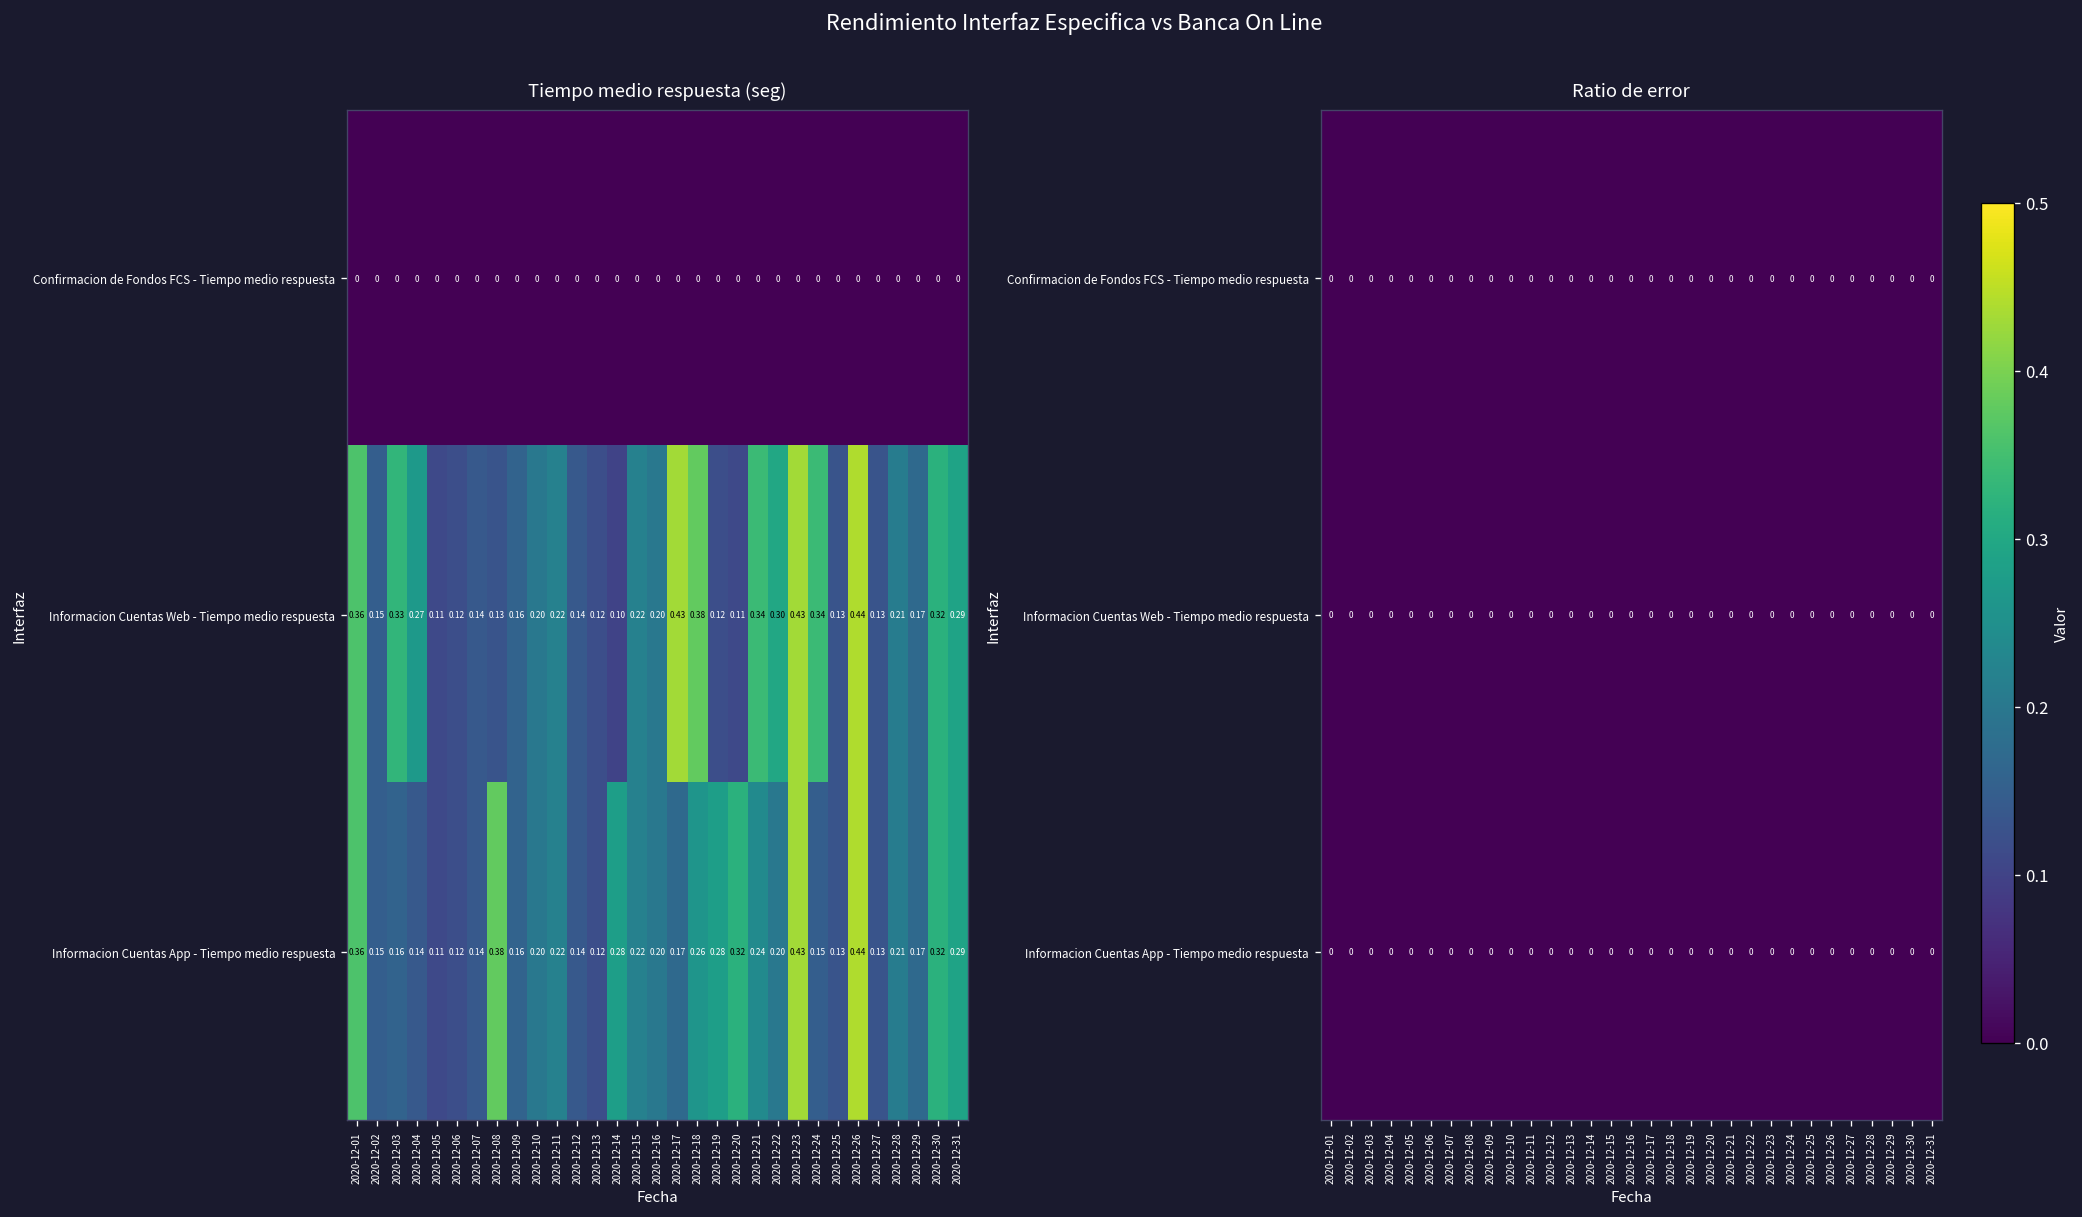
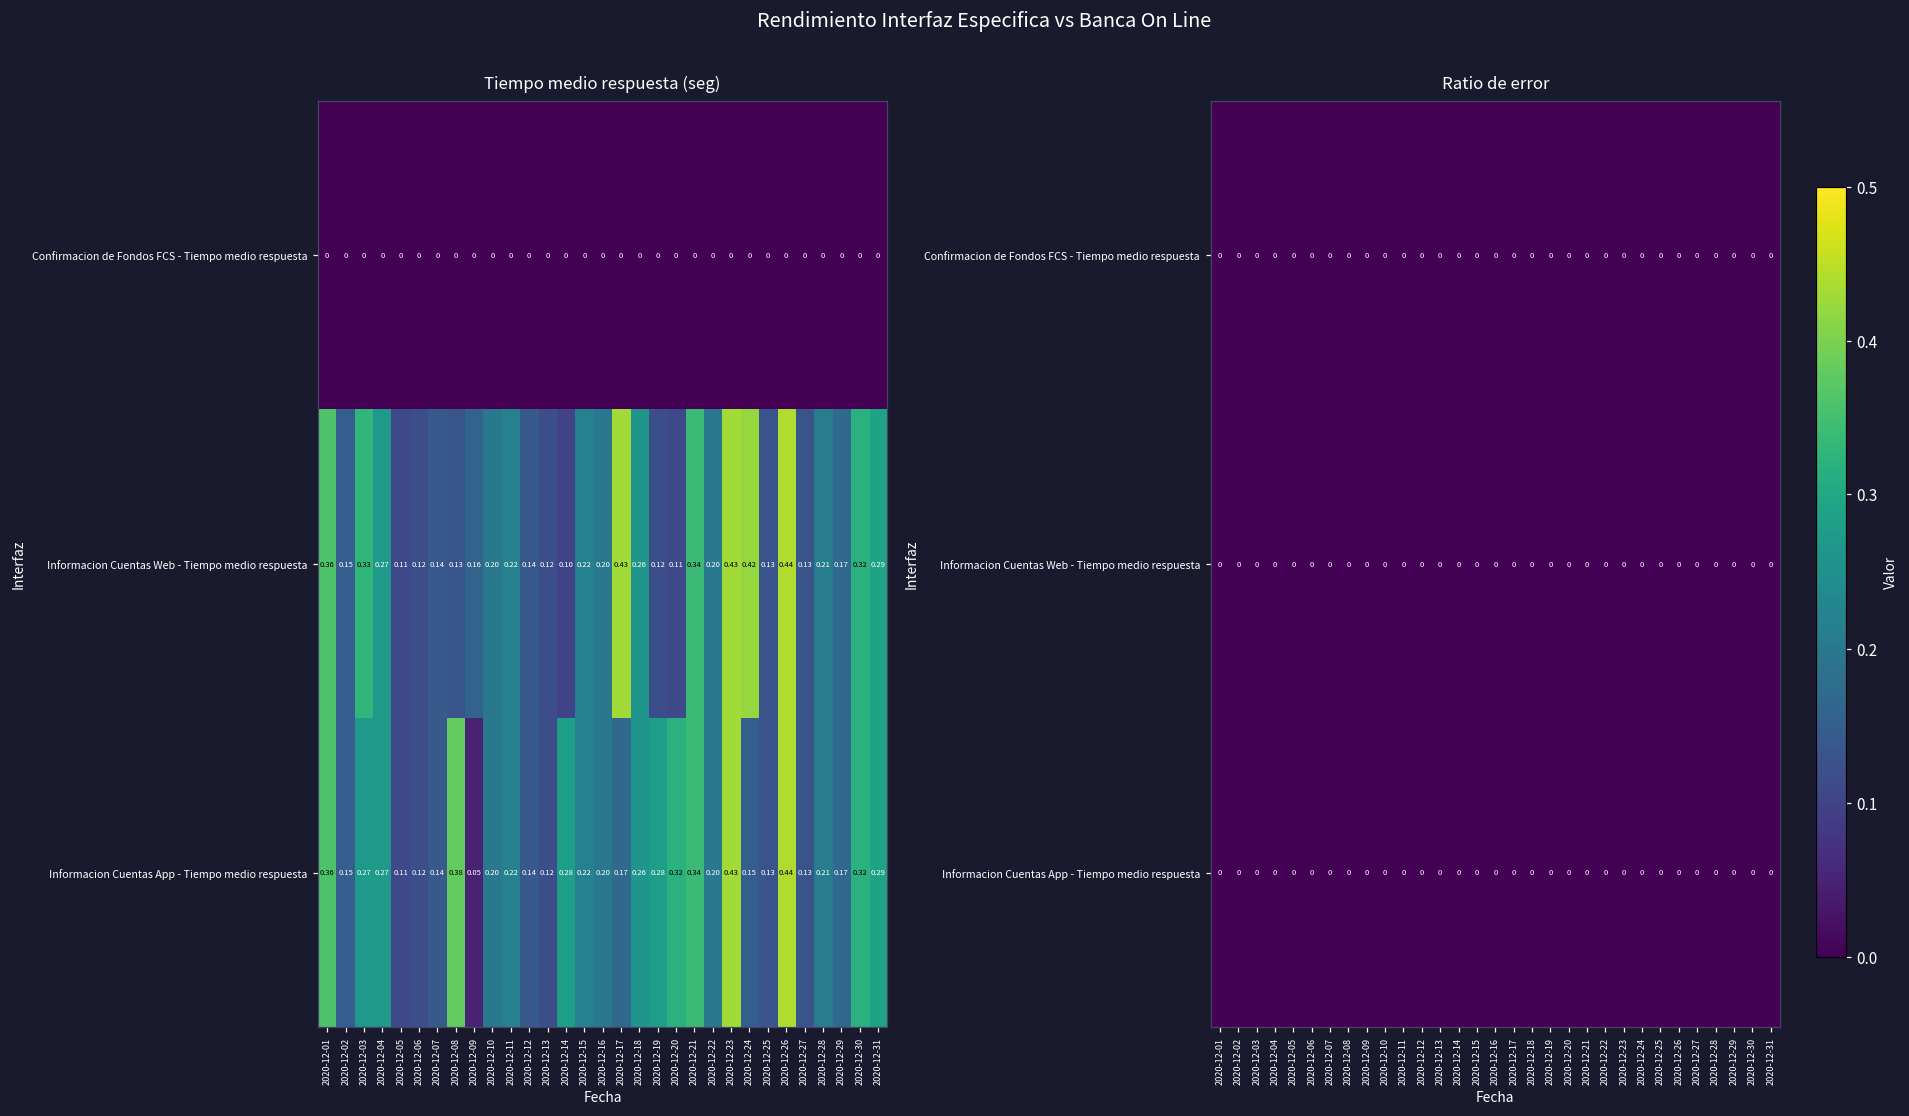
  {
    "Tiempo medio respuesta (seg)": {
      "Confirmacion de Fondos FCS - Tiempo medio respuesta": {
        "2020-12-01": 0,
        "2020-12-02": 0,
        "2020-12-03": 0,
        "2020-12-04": 0,
        "2020-12-05": 0,
        "2020-12-06": 0,
        "2020-12-07": 0,
        "2020-12-08": 0,
        "2020-12-09": 0,
        "2020-12-10": 0,
        "2020-12-11": 0,
        "2020-12-12": 0,
        "2020-12-13": 0,
        "2020-12-14": 0,
        "2020-12-15": 0,
        "2020-12-16": 0,
        "2020-12-17": 0,
        "2020-12-18": 0,
        "2020-12-19": 0,
        "2020-12-20": 0,
        "2020-12-21": 0,
        "2020-12-22": 0,
        "2020-12-23": 0,
        "2020-12-24": 0,
        "2020-12-25": 0,
        "2020-12-26": 0,
        "2020-12-27": 0,
        "2020-12-28": 0,
        "2020-12-29": 0,
        "2020-12-30": 0,
        "2020-12-31": 0
      },
      "Informacion Cuentas Web - Tiempo medio respuesta": {
        "2020-12-01": 0.36,
        "2020-12-02": 0.15,
        "2020-12-03": 0.33,
        "2020-12-04": 0.27,
        "2020-12-05": 0.11,
        "2020-12-06": 0.12,
        "2020-12-07": 0.14,
        "2020-12-08": 0.13,
        "2020-12-09": 0.16,
        "2020-12-10": 0.20,
        "2020-12-11": 0.22,
        "2020-12-12": 0.14,
        "2020-12-13": 0.12,
        "2020-12-14": 0.10,
        "2020-12-15": 0.22,
        "2020-12-16": 0.20,
        "2020-12-17": 0.43,
-       "2020-12-18": 0.38,
+       "2020-12-18": 0.26,
        "2020-12-19": 0.12,
        "2020-12-20": 0.11,
        "2020-12-21": 0.34,
-       "2020-12-22": 0.30,
+       "2020-12-22": 0.20,
        "2020-12-23": 0.43,
-       "2020-12-24": 0.34,
+       "2020-12-24": 0.42,
        "2020-12-25": 0.13,
        "2020-12-26": 0.44,
        "2020-12-27": 0.13,
        "2020-12-28": 0.21,
        "2020-12-29": 0.17,
        "2020-12-30": 0.32,
        "2020-12-31": 0.29
      },
      "Informacion Cuentas App - Tiempo medio respuesta": {
        "2020-12-01": 0.36,
        "2020-12-02": 0.15,
-       "2020-12-03": 0.16,
-       "2020-12-04": 0.14,
+       "2020-12-03": 0.27,
+       "2020-12-04": 0.27,
        "2020-12-05": 0.11,
        "2020-12-06": 0.12,
        "2020-12-07": 0.14,
        "2020-12-08": 0.38,
-       "2020-12-09": 0.16,
+       "2020-12-09": 0.05,
        "2020-12-10": 0.20,
        "2020-12-11": 0.22,
        "2020-12-12": 0.14,
        "2020-12-13": 0.12,
        "2020-12-14": 0.28,
        "2020-12-15": 0.22,
        "2020-12-16": 0.20,
        "2020-12-17": 0.17,
        "2020-12-18": 0.26,
        "2020-12-19": 0.28,
        "2020-12-20": 0.32,
-       "2020-12-21": 0.24,
+       "2020-12-21": 0.34,
        "2020-12-22": 0.20,
        "2020-12-23": 0.43,
        "2020-12-24": 0.15,
        "2020-12-25": 0.13,
        "2020-12-26": 0.44,
        "2020-12-27": 0.13,
        "2020-12-28": 0.21,
        "2020-12-29": 0.17,
        "2020-12-30": 0.32,
        "2020-12-31": 0.29
      }
    },
    "Ratio de error": {
      "Confirmacion de Fondos FCS - Tiempo medio respuesta": {
        "2020-12-01": 0,
        "2020-12-02": 0,
        "2020-12-03": 0,
        "2020-12-04": 0,
        "2020-12-05": 0,
        "2020-12-06": 0,
        "2020-12-07": 0,
        "2020-12-08": 0,
        "2020-12-09": 0,
        "2020-12-10": 0,
        "2020-12-11": 0,
        "2020-12-12": 0,
        "2020-12-13": 0,
        "2020-12-14": 0,
        "2020-12-15": 0,
        "2020-12-16": 0,
        "2020-12-17": 0,
        "2020-12-18": 0,
        "2020-12-19": 0,
        "2020-12-20": 0,
        "2020-12-21": 0,
        "2020-12-22": 0,
        "2020-12-23": 0,
        "2020-12-24": 0,
        "2020-12-25": 0,
        "2020-12-26": 0,
        "2020-12-27": 0,
        "2020-12-28": 0,
        "2020-12-29": 0,
        "2020-12-30": 0,
        "2020-12-31": 0
      },
      "Informacion Cuentas Web - Tiempo medio respuesta": {
        "2020-12-01": 0,
        "2020-12-02": 0,
        "2020-12-03": 0,
        "2020-12-04": 0,
        "2020-12-05": 0,
        "2020-12-06": 0,
        "2020-12-07": 0,
        "2020-12-08": 0,
        "2020-12-09": 0,
        "2020-12-10": 0,
        "2020-12-11": 0,
        "2020-12-12": 0,
        "2020-12-13": 0,
        "2020-12-14": 0,
        "2020-12-15": 0,
        "2020-12-16": 0,
        "2020-12-17": 0,
        "2020-12-18": 0,
        "2020-12-19": 0,
        "2020-12-20": 0,
        "2020-12-21": 0,
        "2020-12-22": 0,
        "2020-12-23": 0,
        "2020-12-24": 0,
        "2020-12-25": 0,
        "2020-12-26": 0,
        "2020-12-27": 0,
        "2020-12-28": 0,
        "2020-12-29": 0,
        "2020-12-30": 0,
        "2020-12-31": 0
      },
      "Informacion Cuentas App - Tiempo medio respuesta": {
        "2020-12-01": 0,
        "2020-12-02": 0,
        "2020-12-03": 0,
        "2020-12-04": 0,
        "2020-12-05": 0,
        "2020-12-06": 0,
        "2020-12-07": 0,
        "2020-12-08": 0,
        "2020-12-09": 0,
        "2020-12-10": 0,
        "2020-12-11": 0,
        "2020-12-12": 0,
        "2020-12-13": 0,
        "2020-12-14": 0,
        "2020-12-15": 0,
        "2020-12-16": 0,
        "2020-12-17": 0,
        "2020-12-18": 0,
        "2020-12-19": 0,
        "2020-12-20": 0,
        "2020-12-21": 0,
        "2020-12-22": 0,
        "2020-12-23": 0,
        "2020-12-24": 0,
        "2020-12-25": 0,
        "2020-12-26": 0,
        "2020-12-27": 0,
        "2020-12-28": 0,
        "2020-12-29": 0,
        "2020-12-30": 0,
        "2020-12-31": 0
      }
    }
  }
